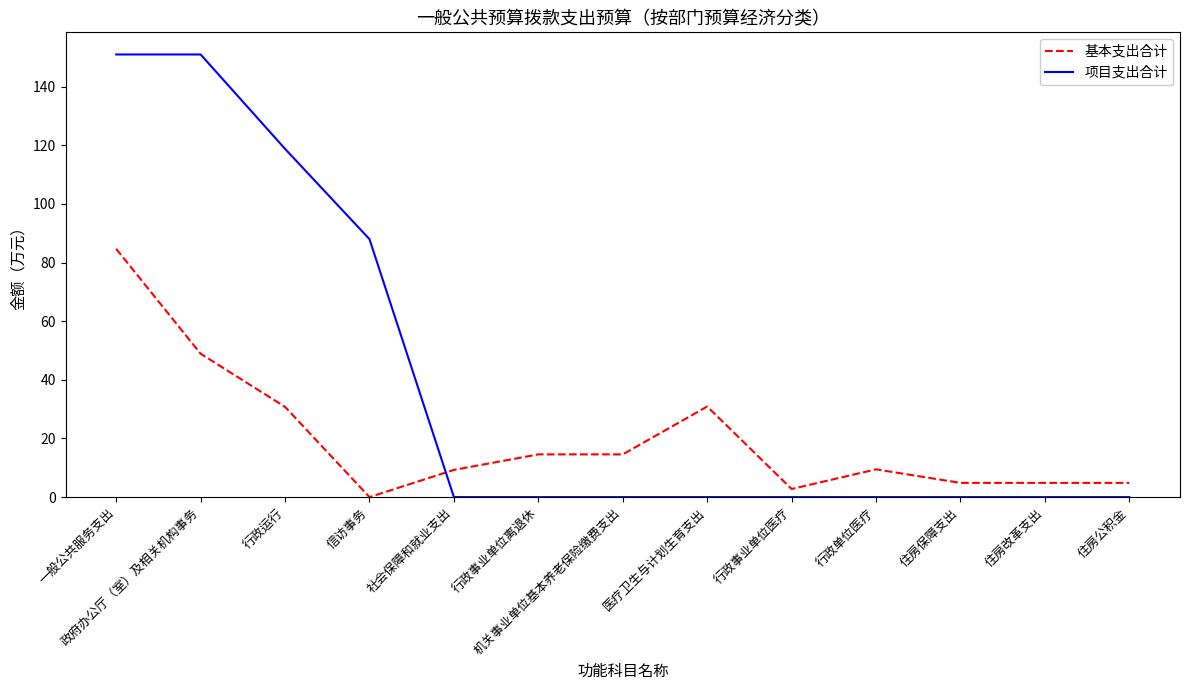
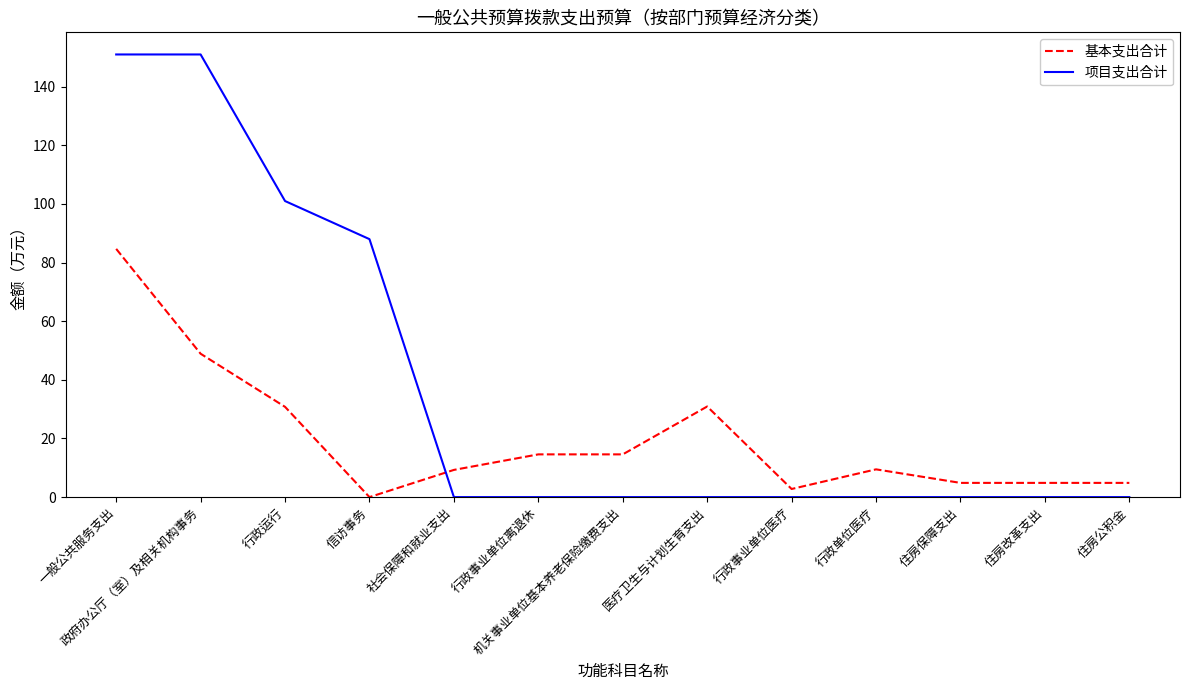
  {
    "基本支出合计": {
      "一般公共服务支出": 85,
      "政府办公厅（室）及相关机构事务": 49,
      "行政运行": 31,
      "信访事务": 0,
      "社会保障和就业支出": 9,
      "行政事业单位离退休": 15,
      "机关事业单位基本养老保险缴费支出": 15,
      "医疗卫生与计划生育支出": 31,
      "行政事业单位医疗": 3,
      "行政单位医疗": 9,
      "住房保障支出": 5,
      "住房改革支出": 5,
      "住房公积金": 5
    },
    "项目支出合计": {
      "一般公共服务支出": 151,
      "政府办公厅（室）及相关机构事务": 151,
-     "行政运行": 119,
+     "行政运行": 101,
      "信访事务": 88,
      "社会保障和就业支出": 0,
      "行政事业单位离退休": 0,
      "机关事业单位基本养老保险缴费支出": 0,
      "医疗卫生与计划生育支出": 0,
      "行政事业单位医疗": 0,
      "行政单位医疗": 0,
      "住房保障支出": 0,
      "住房改革支出": 0,
      "住房公积金": 0
    }
  }
